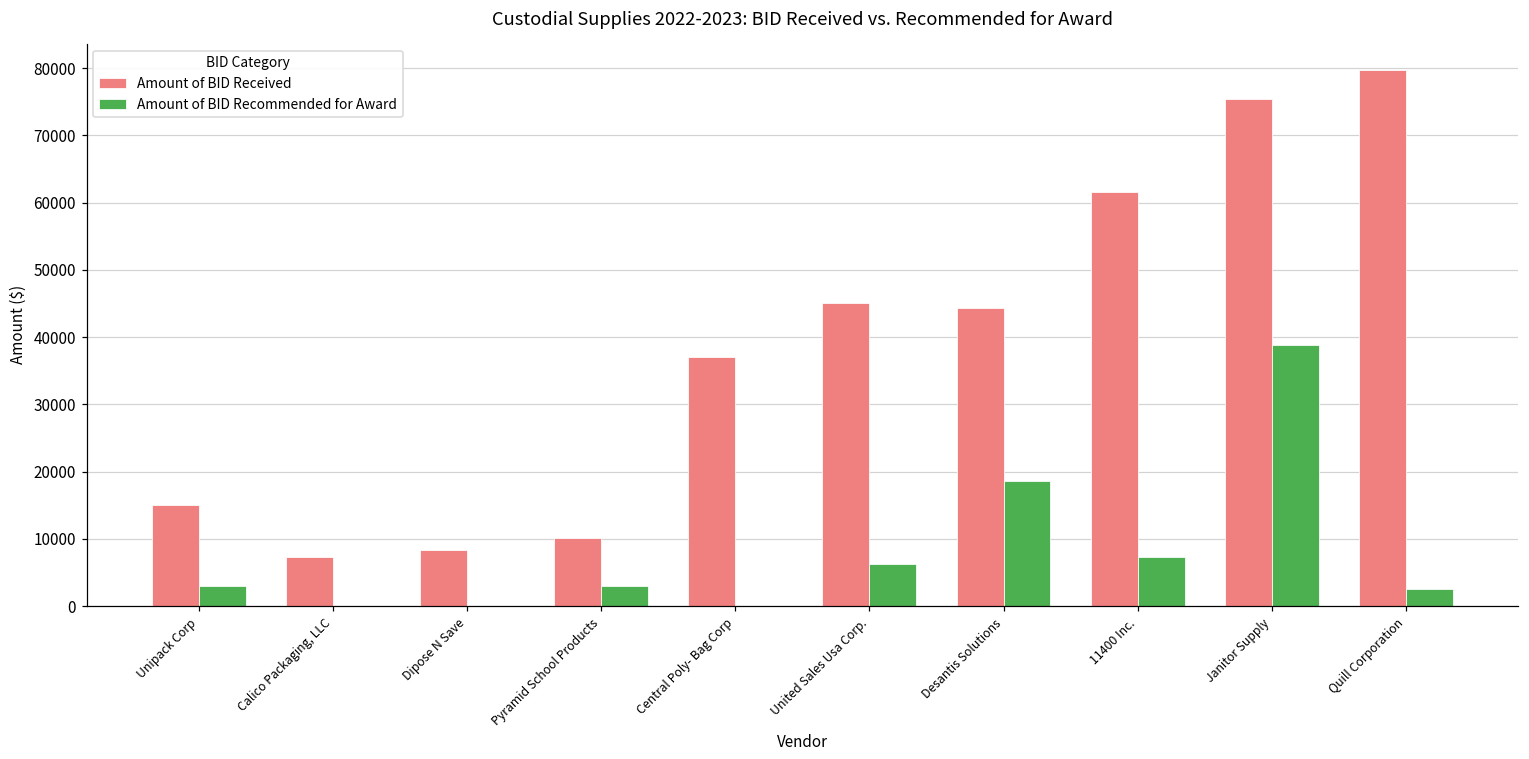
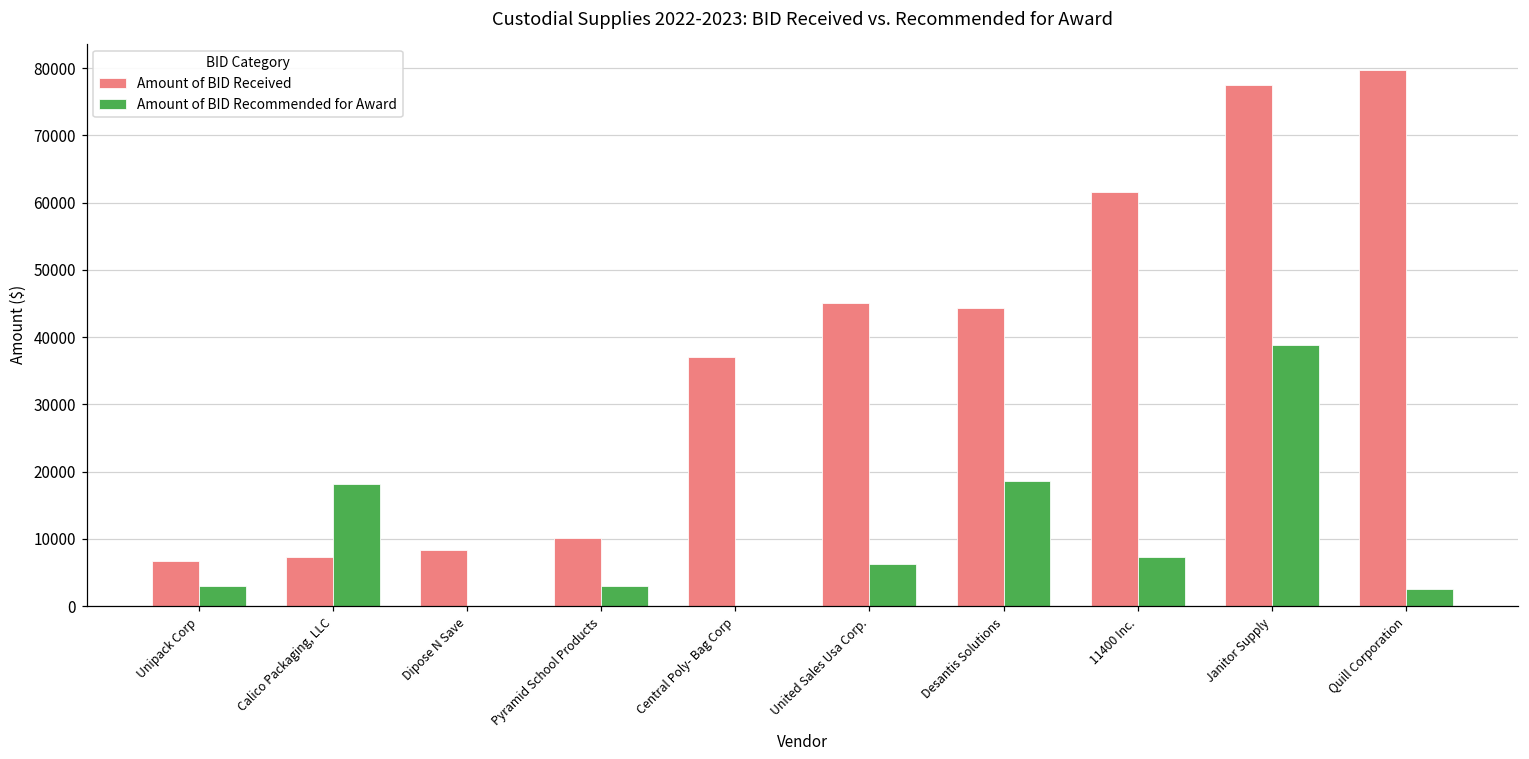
  {
    "Amount of BID Received": {
-     "Unipack Corp": 15000,
+     "Unipack Corp": 7000,
      "Calico Packaging, LLC": 7000,
      "Dipose N Save": 8000,
      "Pyramid School Products": 10000,
      "Central Poly- Bag Corp": 37000,
      "United Sales Usa Corp.": 45000,
      "Desantis Solutions": 44000,
      "11400 Inc.": 62000,
-     "Janitor Supply": 75000,
+     "Janitor Supply": 78000,
      "Quill Corporation": 80000
    },
    "Amount of BID Recommended for Award": {
      "Unipack Corp": 3000,
-     "Calico Packaging, LLC": 0,
+     "Calico Packaging, LLC": 18000,
      "Dipose N Save": 0,
      "Pyramid School Products": 3000,
      "Central Poly- Bag Corp": 0,
      "United Sales Usa Corp.": 6000,
      "Desantis Solutions": 19000,
      "11400 Inc.": 7000,
      "Janitor Supply": 39000,
      "Quill Corporation": 3000
    }
  }
